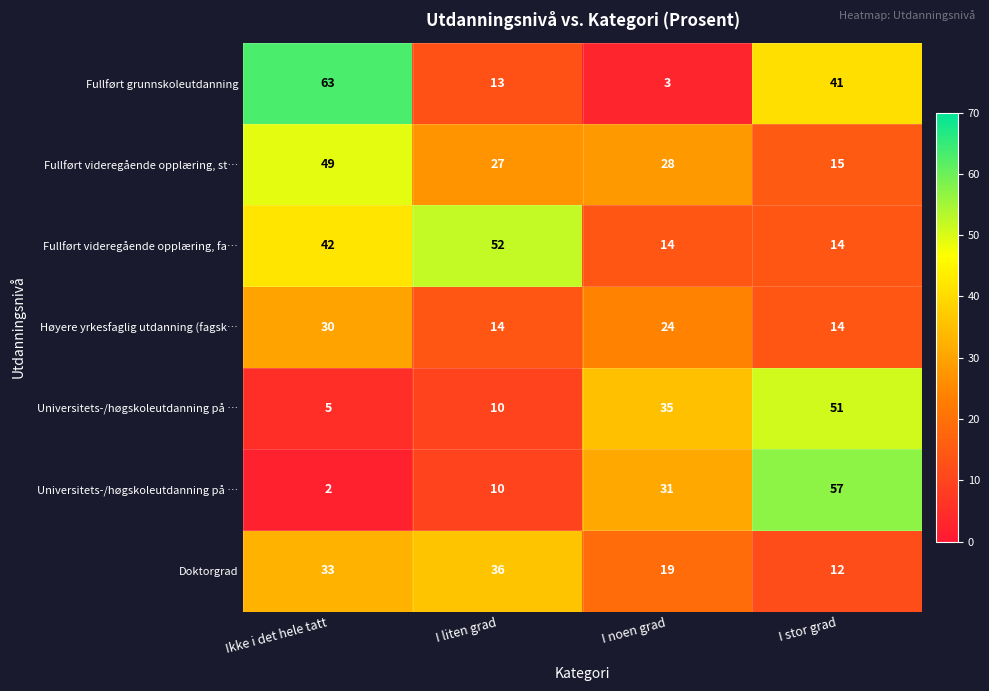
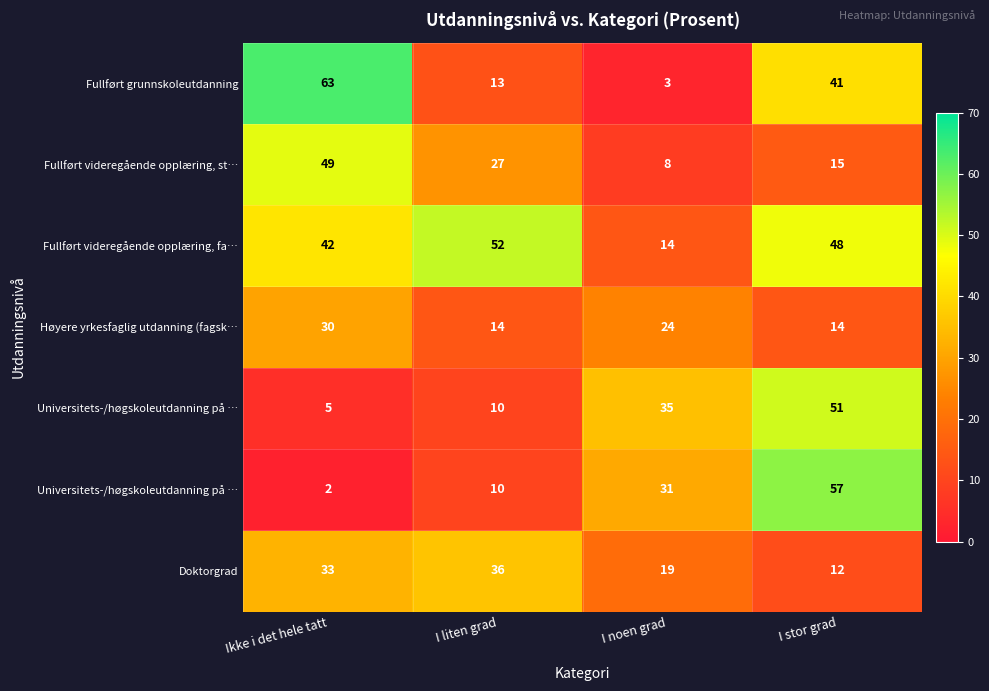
  {
    "Fullført grunnskoleutdanning": {
      "Ikke i det hele tatt": 63,
      "I liten grad": 13,
      "I noen grad": 3,
      "I stor grad": 41
    },
    "Fullført videregående opplæring, st…": {
      "Ikke i det hele tatt": 49,
      "I liten grad": 27,
-     "I noen grad": 28,
+     "I noen grad": 8,
      "I stor grad": 15
    },
    "Fullført videregående opplæring, fa…": {
      "Ikke i det hele tatt": 42,
      "I liten grad": 52,
      "I noen grad": 14,
-     "I stor grad": 14
+     "I stor grad": 48
    },
    "Høyere yrkesfaglig utdanning (fagsk…": {
      "Ikke i det hele tatt": 30,
      "I liten grad": 14,
      "I noen grad": 24,
      "I stor grad": 14
    },
    "Doktorgrad": {
      "Ikke i det hele tatt": 33,
      "I liten grad": 36,
      "I noen grad": 19,
      "I stor grad": 12
    }
  }
